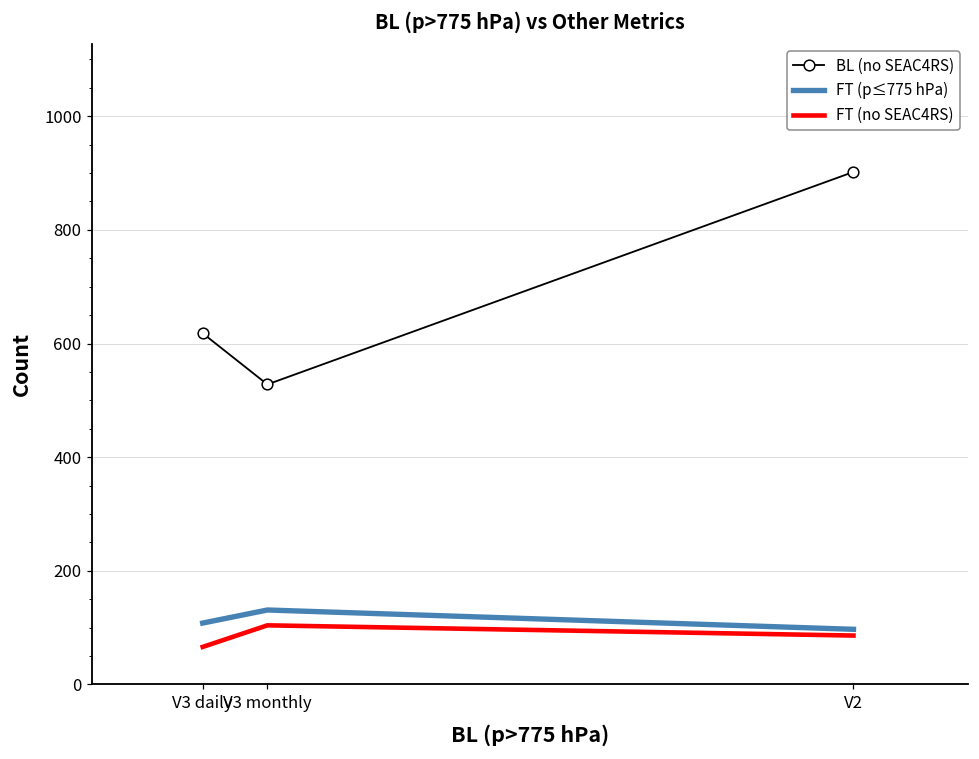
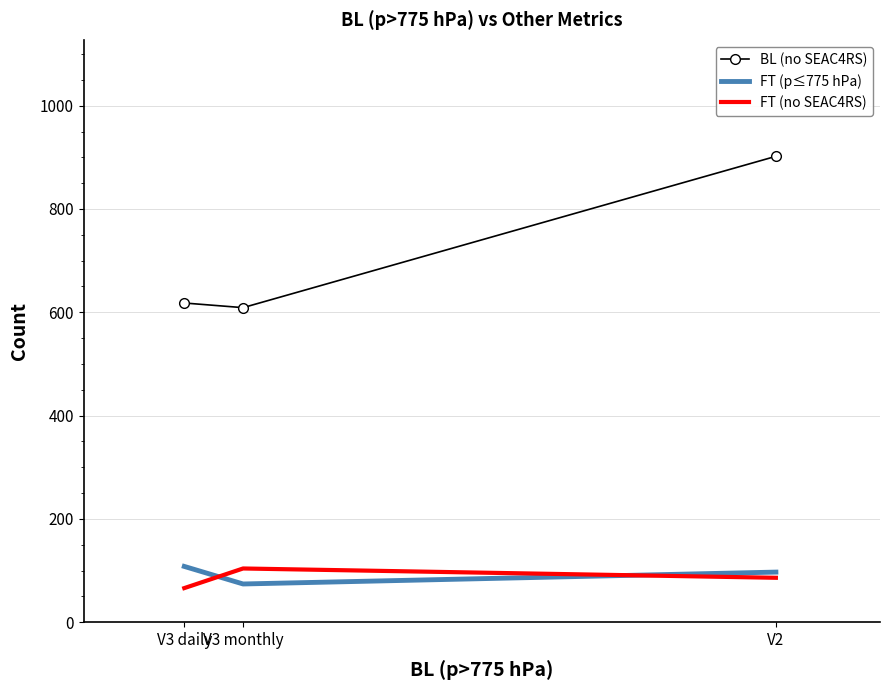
  {
    "BL (no SEAC4RS)": {
-     "V3 monthly": 530,
+     "V3 monthly": 610,
      "V2": 900
    },
    "FT (p≤775 hPa)": {
-     "V3 monthly": 130,
+     "V3 monthly": 70,
      "V2": 100
    },
    "FT (no SEAC4RS)": {
      "V3 monthly": 100,
      "V2": 90
    }
  }
